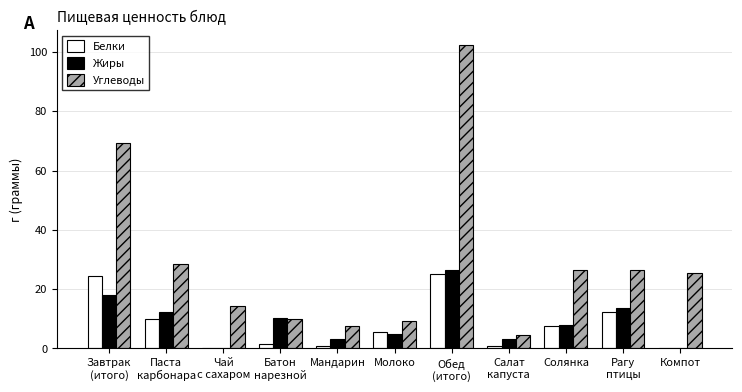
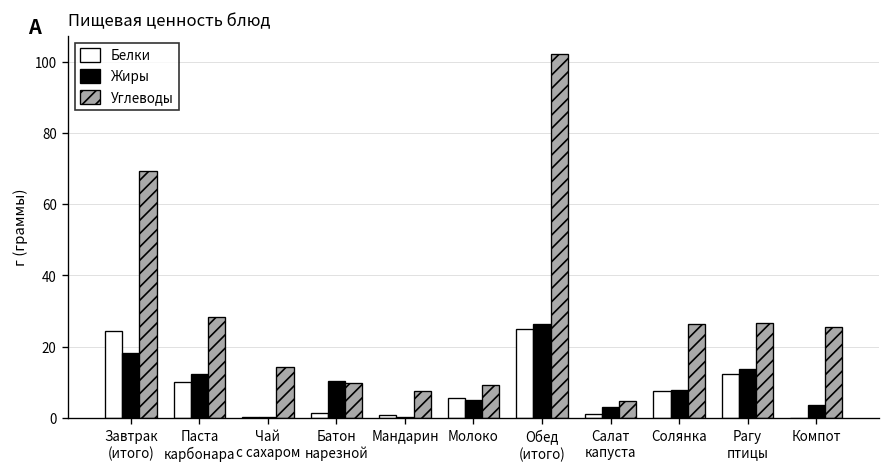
  {
    "Белки": {
      "Завтрак (итого)": 24,
      "Паста карбонара": 10,
      "Батон нарезной": 1,
      "Молоко": 6,
      "Обед (итого)": 25,
      "Салат капуста": 1,
      "Солянка": 7,
      "Рагу птицы": 12
    },
    "Жиры": {
      "Завтрак (итого)": 18,
      "Паста карбонара": 12,
      "Батон нарезной": 10,
-     "Мандарин": 3,
+     "Мандарин": 0,
      "Молоко": 5,
      "Обед (итого)": 26,
      "Салат капуста": 3,
      "Солянка": 8,
      "Рагу птицы": 14,
-     "Компот": 0
+     "Компот": 4
    },
    "Углеводы": {
      "Завтрак (итого)": 69,
      "Паста карбонара": 28,
      "Чай с сахаром": 14,
      "Батон нарезной": 10,
      "Мандарин": 8,
      "Молоко": 9,
      "Обед (итого)": 102,
      "Салат капуста": 5,
      "Солянка": 26,
      "Рагу птицы": 26,
      "Компот": 25
    }
  }
